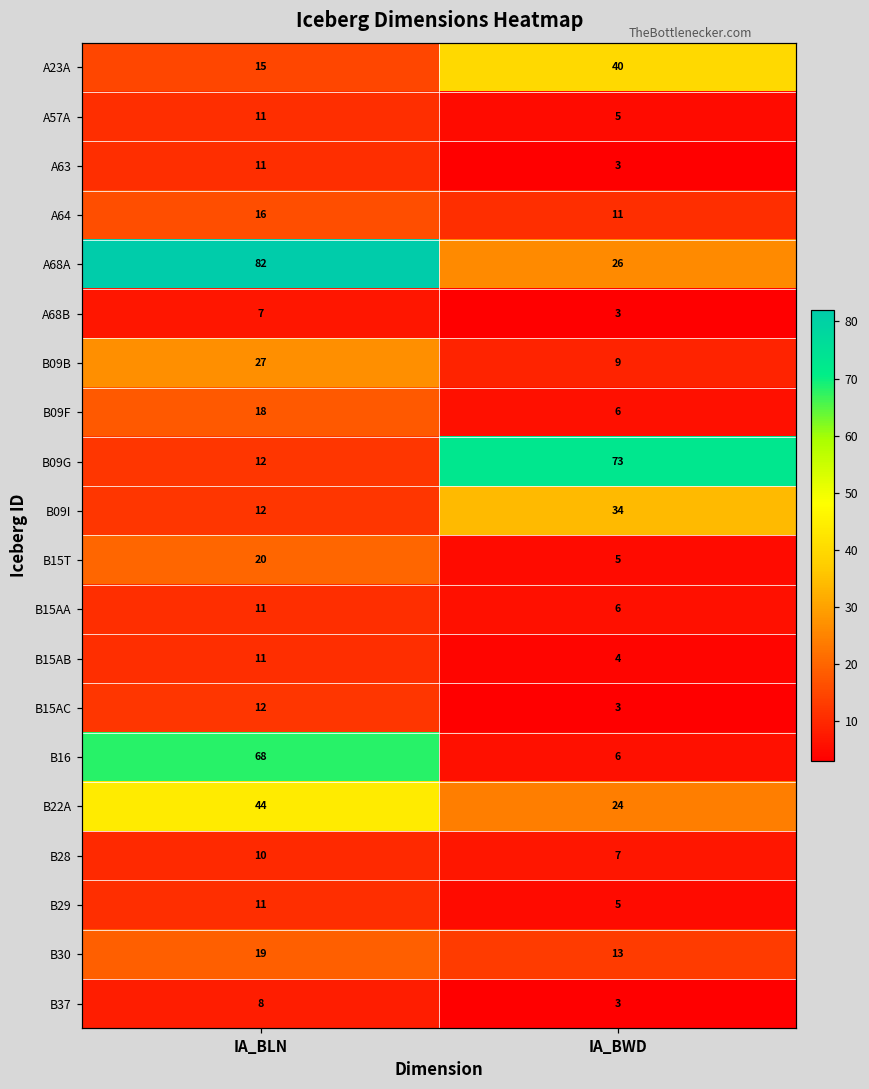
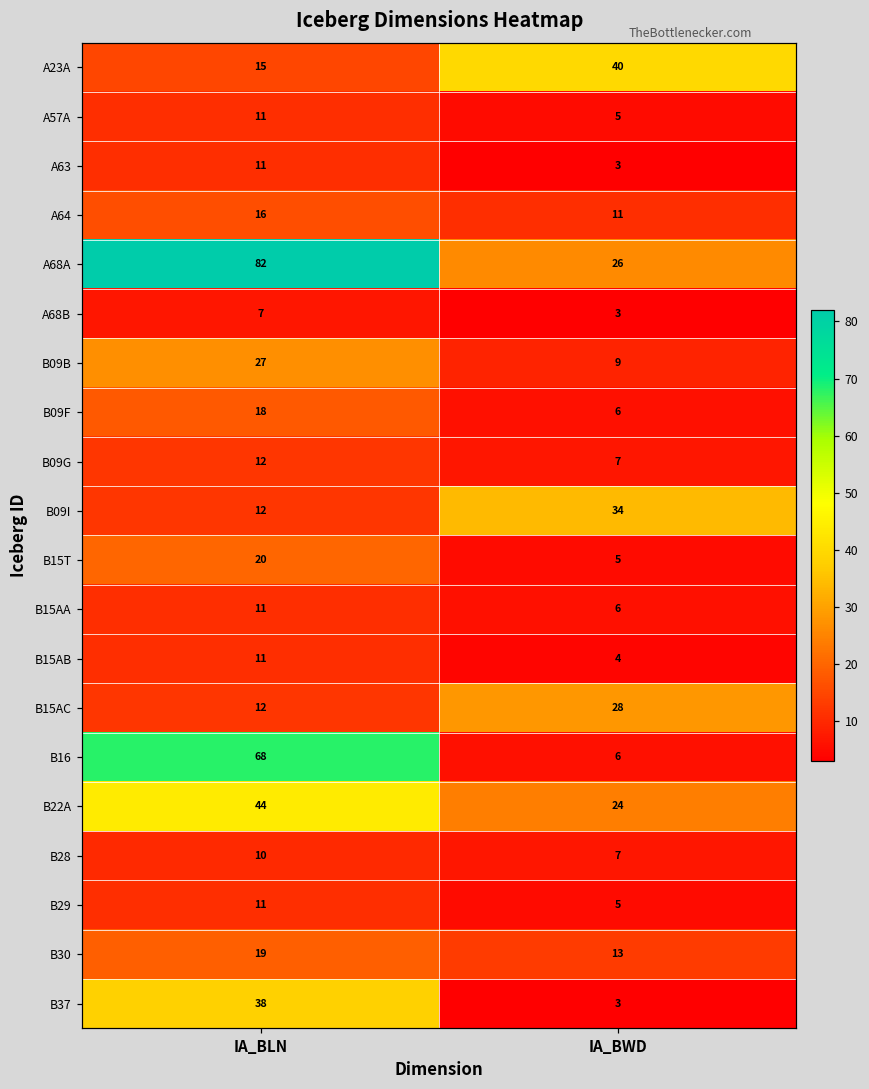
  {
    "A23A": {
      "IA_BLN": 15,
      "IA_BWD": 40
    },
    "A57A": {
      "IA_BLN": 11,
      "IA_BWD": 5
    },
    "A63": {
      "IA_BLN": 11,
      "IA_BWD": 3
    },
    "A64": {
      "IA_BLN": 16,
      "IA_BWD": 11
    },
    "A68A": {
      "IA_BLN": 82,
      "IA_BWD": 26
    },
    "A68B": {
      "IA_BLN": 7,
      "IA_BWD": 3
    },
    "B09B": {
      "IA_BLN": 27,
      "IA_BWD": 9
    },
    "B09F": {
      "IA_BLN": 18,
      "IA_BWD": 6
    },
    "B09G": {
      "IA_BLN": 12,
-     "IA_BWD": 73
+     "IA_BWD": 7
    },
    "B09I": {
      "IA_BLN": 12,
      "IA_BWD": 34
    },
    "B15T": {
      "IA_BLN": 20,
      "IA_BWD": 5
    },
    "B15AA": {
      "IA_BLN": 11,
      "IA_BWD": 6
    },
    "B15AB": {
      "IA_BLN": 11,
      "IA_BWD": 4
    },
    "B15AC": {
      "IA_BLN": 12,
-     "IA_BWD": 3
+     "IA_BWD": 28
    },
    "B16": {
      "IA_BLN": 68,
      "IA_BWD": 6
    },
    "B22A": {
      "IA_BLN": 44,
      "IA_BWD": 24
    },
    "B28": {
      "IA_BLN": 10,
      "IA_BWD": 7
    },
    "B29": {
      "IA_BLN": 11,
      "IA_BWD": 5
    },
    "B30": {
      "IA_BLN": 19,
      "IA_BWD": 13
    },
    "B37": {
-     "IA_BLN": 8,
+     "IA_BLN": 38,
      "IA_BWD": 3
    }
  }
